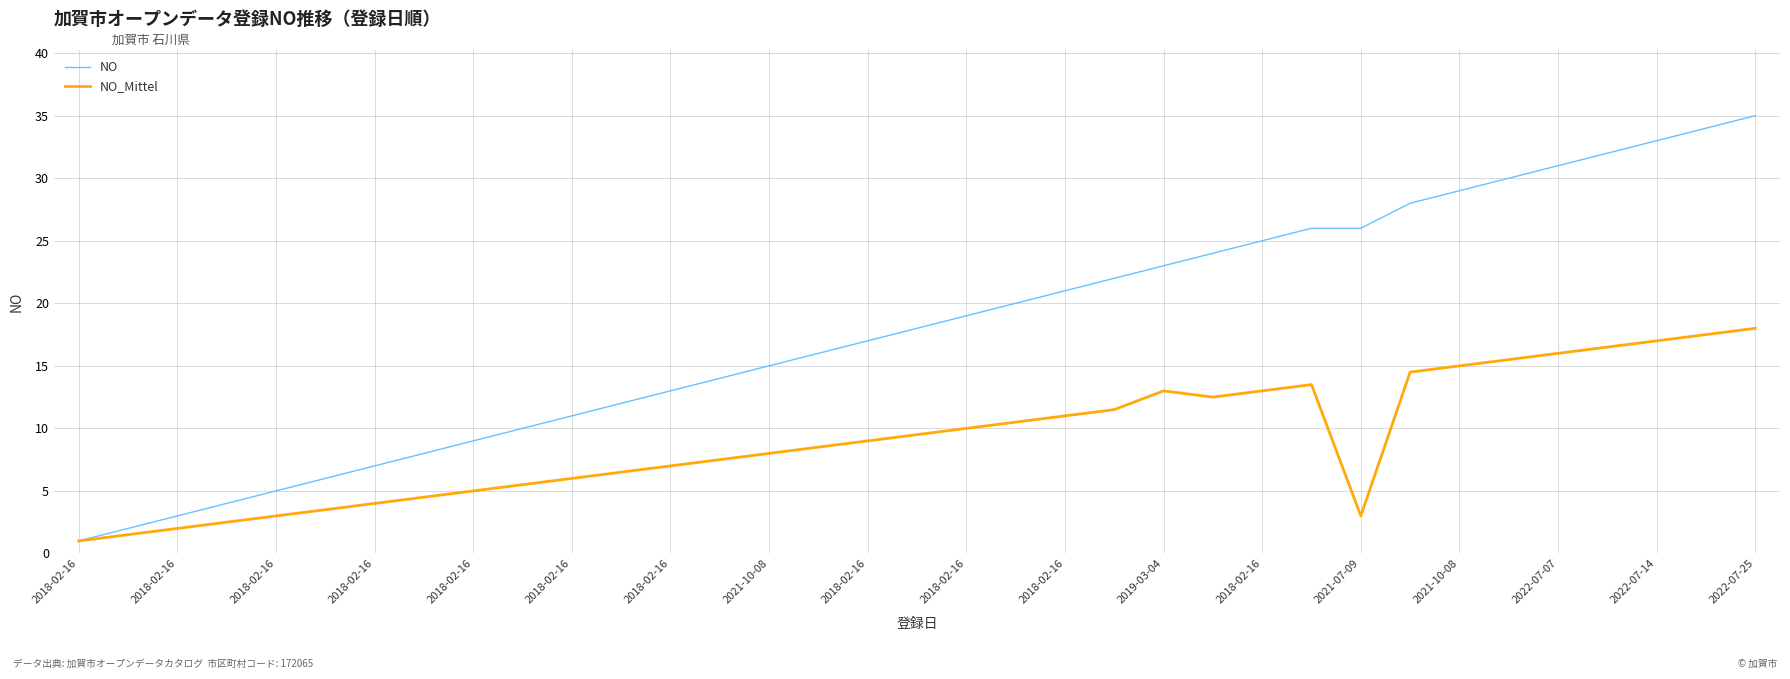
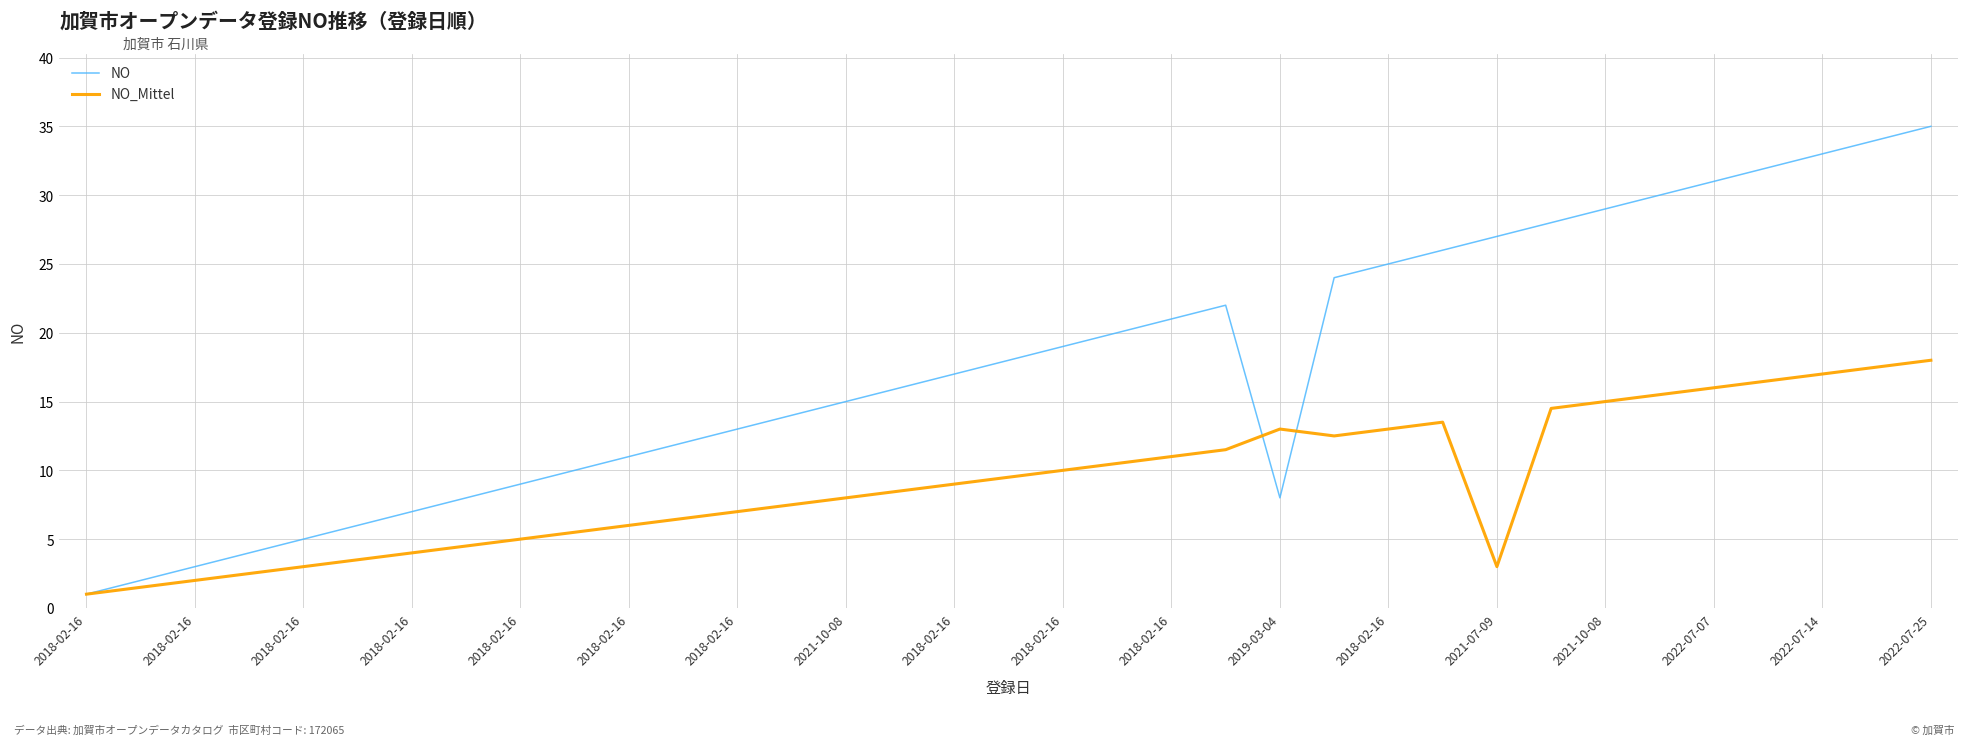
  {
    "NO": {
-     "2019-03-04": 23,
-     "2021-07-09": 26,
+     "2019-03-04": 8,
+     "2021-07-09": 27,
      "2022-07-25": 35
    },
    "NO_Mittel": {
      "2019-03-04": 13,
      "2021-07-09": 3,
      "2022-07-25": 18
    }
  }
